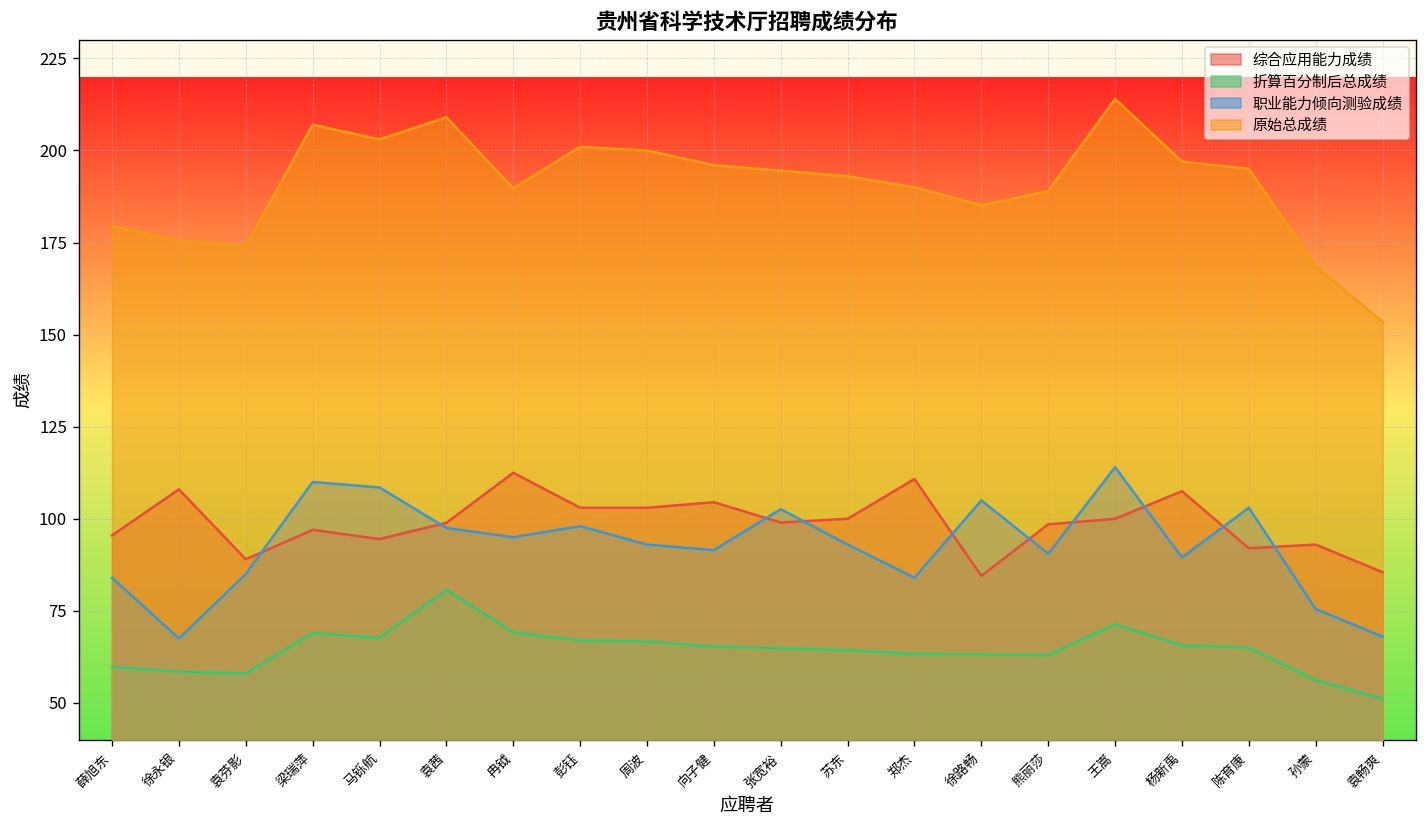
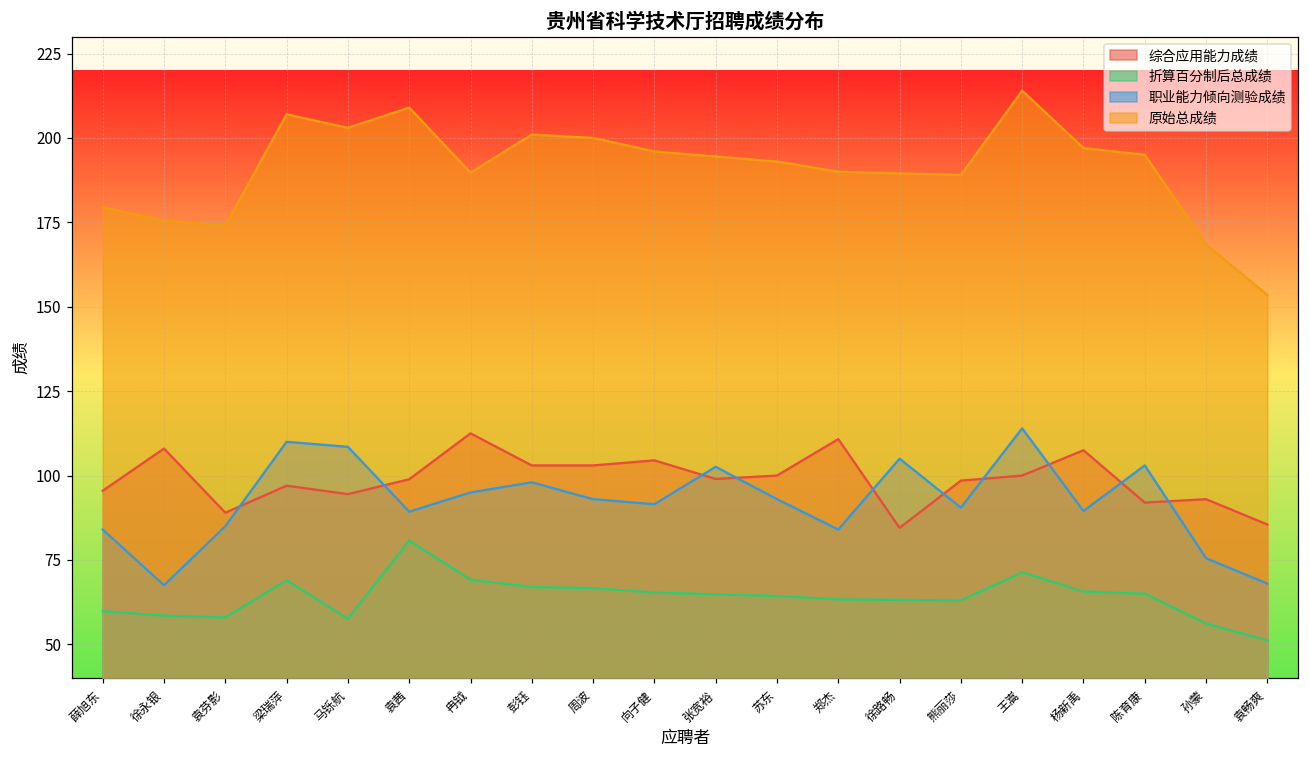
  {
    "综合应用能力成绩": {
      "薛旭东": 96,
      "徐永银": 108,
      "袁芬影": 89,
      "梁瑞萍": 97,
      "马铄航": 95,
      "袁茜": 99,
      "冉钺": 113,
      "彭钰": 103,
      "周波": 103,
      "向子健": 105,
      "张宽裕": 99,
      "苏东": 100,
      "郑杰": 111,
      "徐路畅": 85,
      "熊丽莎": 99,
      "王嵩": 100,
      "杨新禹": 108,
      "陈育康": 92,
      "孙蒙": 93,
      "袁畅爽": 86
    },
    "折算百分制后总成绩": {
      "薛旭东": 60,
      "徐永银": 59,
      "袁芬影": 58,
      "梁瑞萍": 69,
-     "马铄航": 68,
+     "马铄航": 58,
      "袁茜": 81,
      "冉钺": 69,
      "彭钰": 67,
      "周波": 67,
      "向子健": 65,
      "张宽裕": 65,
      "苏东": 64,
      "郑杰": 63,
      "徐路畅": 63,
      "熊丽莎": 63,
      "王嵩": 71,
      "杨新禹": 66,
      "陈育康": 65,
      "孙蒙": 56,
      "袁畅爽": 51
    },
    "职业能力倾向测验成绩": {
      "薛旭东": 84,
      "徐永银": 68,
      "袁芬影": 85,
      "梁瑞萍": 110,
      "马铄航": 109,
-     "袁茜": 98,
+     "袁茜": 89,
      "冉钺": 95,
      "彭钰": 98,
      "周波": 93,
      "向子健": 92,
      "张宽裕": 103,
      "苏东": 93,
      "郑杰": 84,
      "徐路畅": 105,
      "熊丽莎": 91,
      "王嵩": 114,
      "杨新禹": 90,
      "陈育康": 103,
      "孙蒙": 76,
      "袁畅爽": 68
    },
    "原始总成绩": {
      "薛旭东": 180,
      "徐永银": 176,
      "袁芬影": 174,
      "梁瑞萍": 207,
      "马铄航": 203,
      "袁茜": 209,
      "冉钺": 190,
      "彭钰": 201,
      "周波": 200,
      "向子健": 196,
      "张宽裕": 195,
      "苏东": 193,
      "郑杰": 190,
-     "徐路畅": 185,
+     "徐路畅": 190,
      "熊丽莎": 189,
      "王嵩": 214,
      "杨新禹": 197,
      "陈育康": 195,
      "孙蒙": 169,
      "袁畅爽": 154
    }
  }
